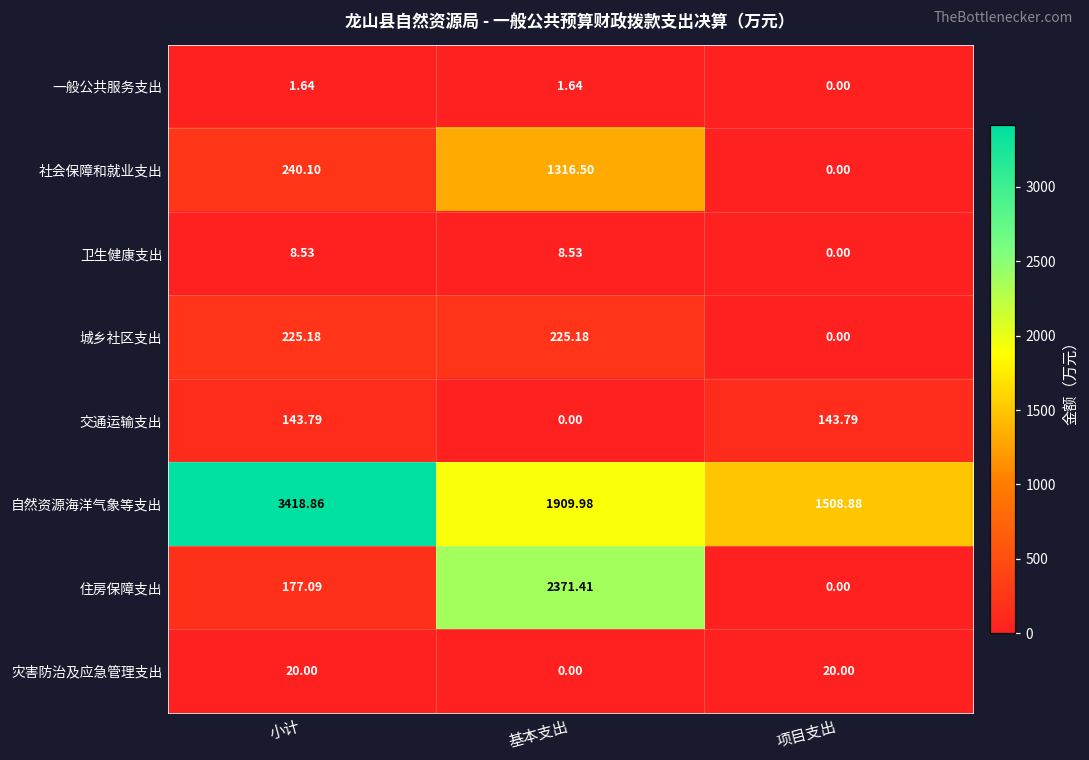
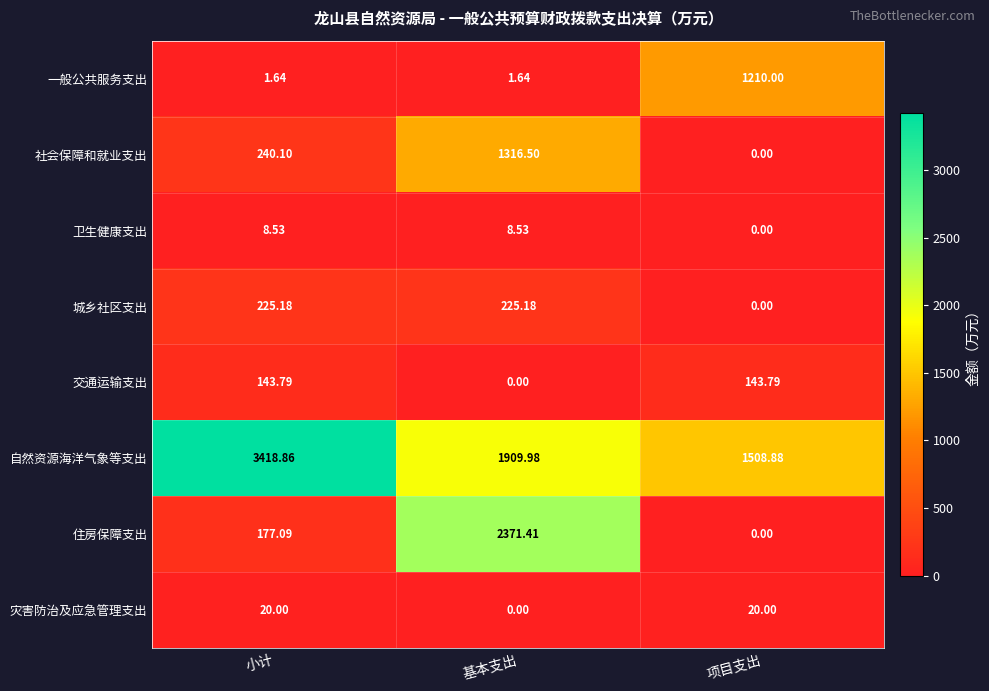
  {
    "一般公共服务支出": {
      "小计": 1.64,
      "基本支出": 1.64,
-     "项目支出": 0.00
+     "项目支出": 1210.00
    },
    "社会保障和就业支出": {
      "小计": 240.10,
      "基本支出": 1316.50,
      "项目支出": 0.00
    },
    "卫生健康支出": {
      "小计": 8.53,
      "基本支出": 8.53,
      "项目支出": 0.00
    },
    "城乡社区支出": {
      "小计": 225.18,
      "基本支出": 225.18,
      "项目支出": 0.00
    },
    "交通运输支出": {
      "小计": 143.79,
      "基本支出": 0.00,
      "项目支出": 143.79
    },
    "自然资源海洋气象等支出": {
      "小计": 3418.86,
      "基本支出": 1909.98,
      "项目支出": 1508.88
    },
    "住房保障支出": {
      "小计": 177.09,
      "基本支出": 2371.41,
      "项目支出": 0.00
    },
    "灾害防治及应急管理支出": {
      "小计": 20.00,
      "基本支出": 0.00,
      "项目支出": 20.00
    }
  }
